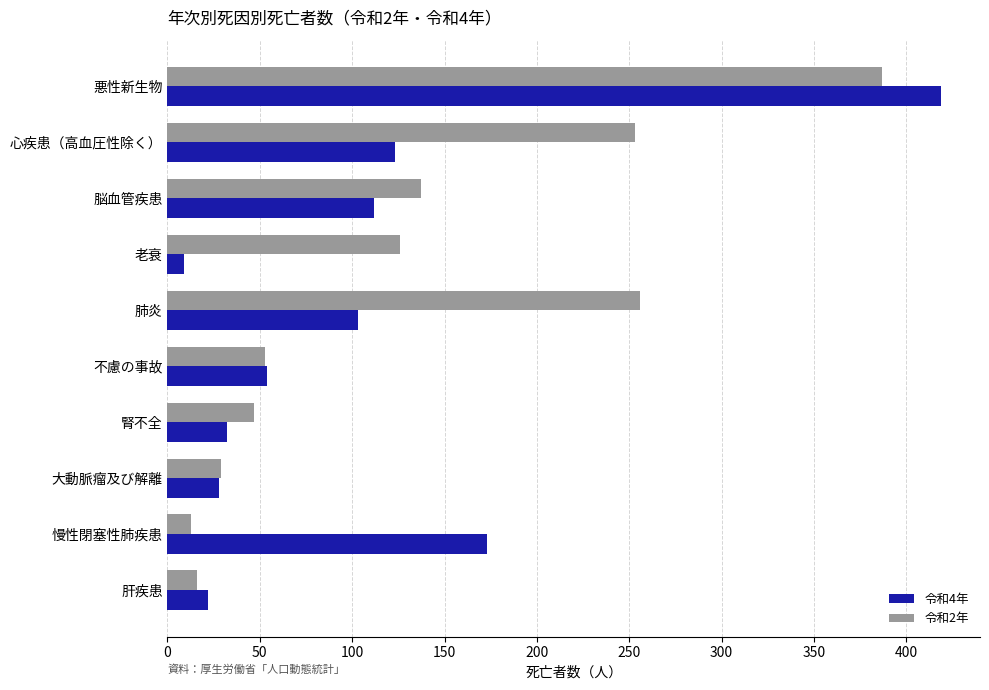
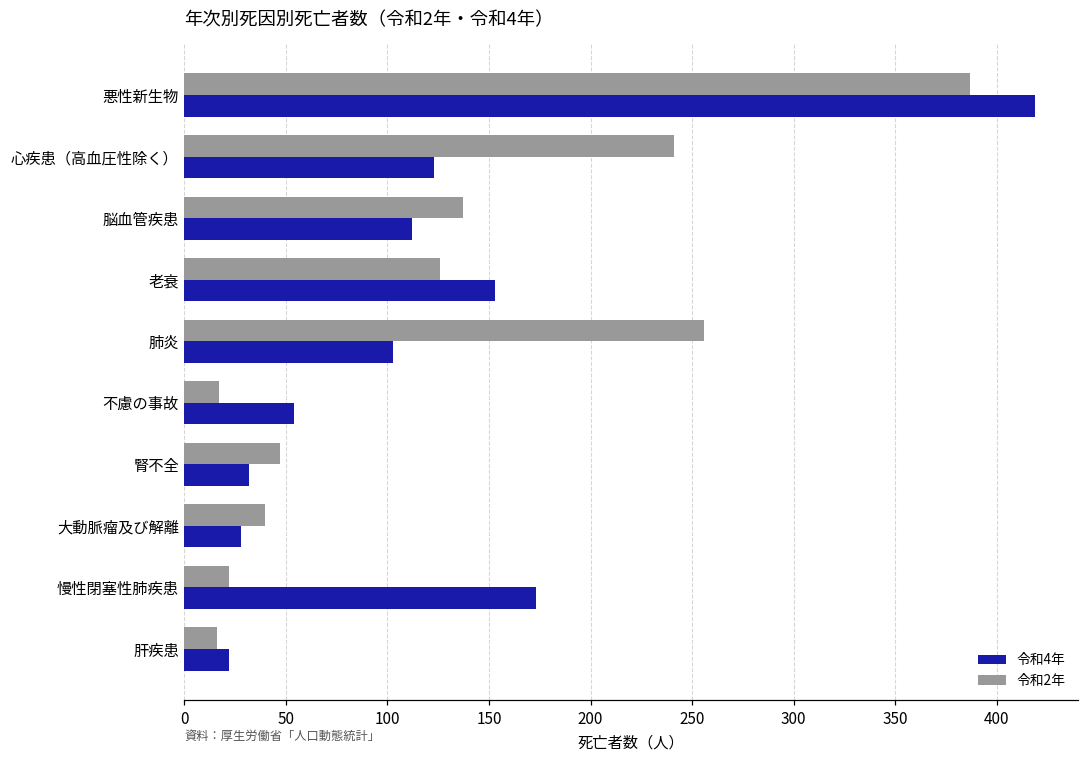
  {
    "令和4年": {
      "悪性新生物": 419,
      "心疾患（高血圧性除く）": 123,
      "脳血管疾患": 112,
-     "老衰": 9,
+     "老衰": 153,
      "肺炎": 103,
      "不慮の事故": 54,
      "腎不全": 32,
      "大動脈瘤及び解離": 28,
      "慢性閉塞性肺疾患": 173,
      "肝疾患": 22
    },
    "令和2年": {
      "悪性新生物": 387,
-     "心疾患（高血圧性除く）": 253,
+     "心疾患（高血圧性除く）": 241,
      "脳血管疾患": 137,
      "老衰": 126,
      "肺炎": 256,
-     "不慮の事故": 53,
+     "不慮の事故": 17,
      "腎不全": 47,
-     "大動脈瘤及び解離": 29,
-     "慢性閉塞性肺疾患": 13,
+     "大動脈瘤及び解離": 40,
+     "慢性閉塞性肺疾患": 22,
      "肝疾患": 16
    }
  }
